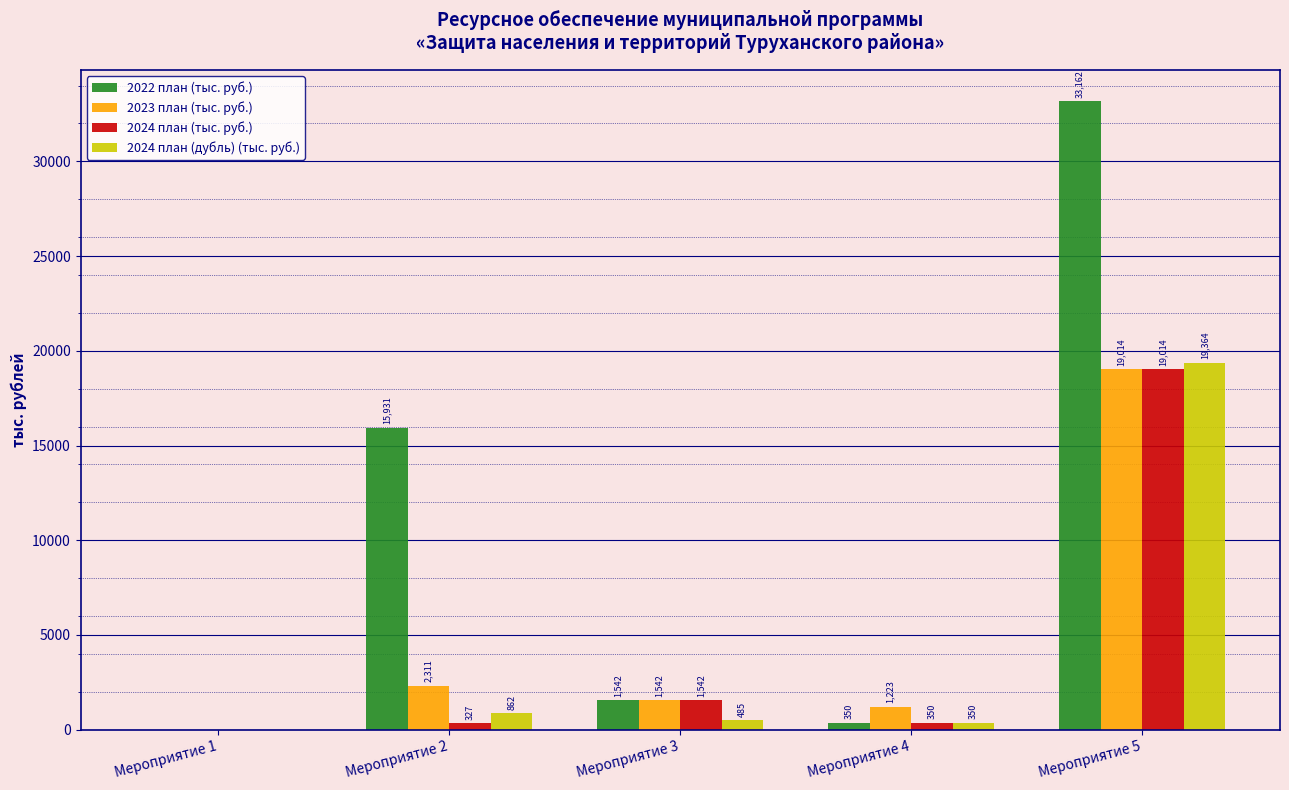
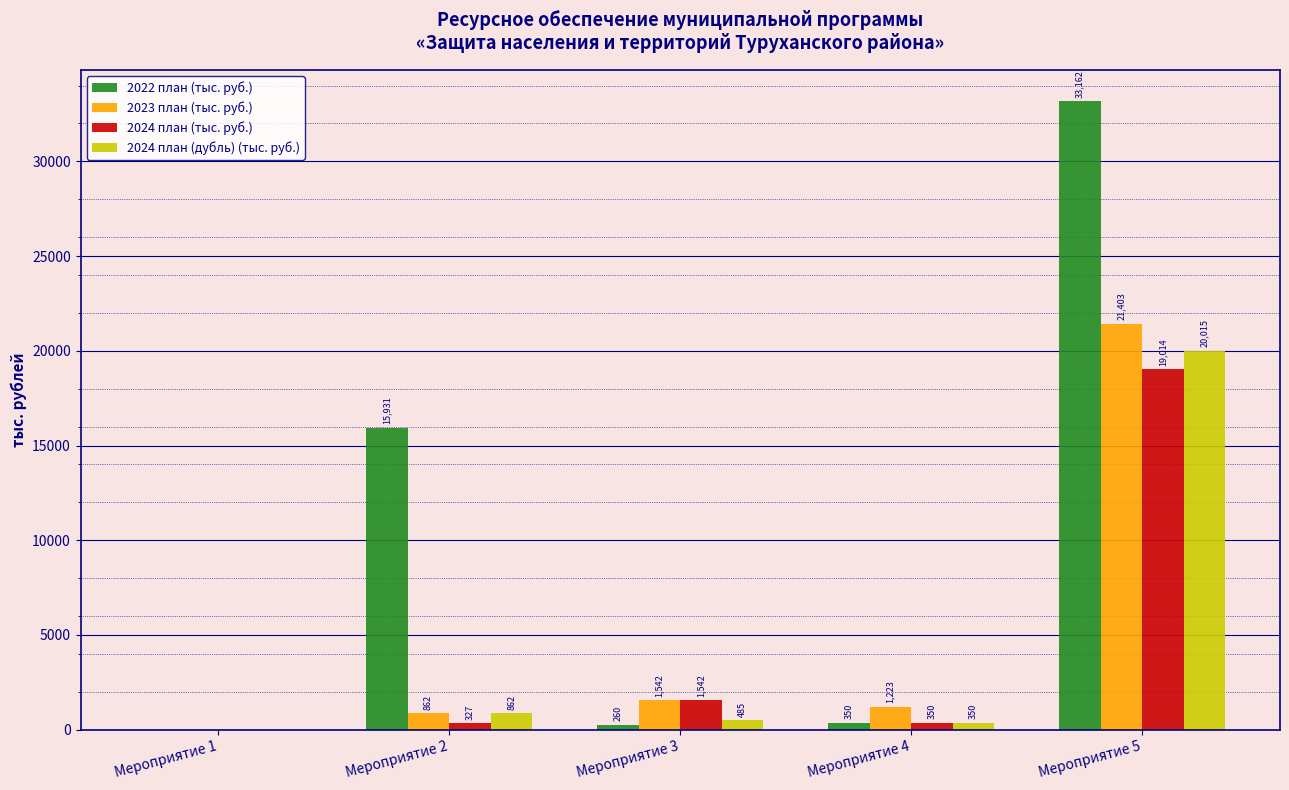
  {
    "2022 план (тыс. руб.)": {
      "Мероприятие 2": "15,931",
-     "Мероприятие 3": "1,542",
+     "Мероприятие 3": "260",
      "Мероприятие 4": "350",
      "Мероприятие 5": "33,162"
    },
    "2023 план (тыс. руб.)": {
-     "Мероприятие 2": "2,311",
+     "Мероприятие 2": "862",
      "Мероприятие 3": "1,542",
      "Мероприятие 4": "1,223",
-     "Мероприятие 5": "19,014"
+     "Мероприятие 5": "21,403"
    },
    "2024 план (тыс. руб.)": {
      "Мероприятие 2": "327",
      "Мероприятие 3": "1,542",
      "Мероприятие 4": "350",
      "Мероприятие 5": "19,014"
    },
    "2024 план (дубль) (тыс. руб.)": {
      "Мероприятие 2": "862",
      "Мероприятие 3": "485",
      "Мероприятие 4": "350",
-     "Мероприятие 5": "19,364"
+     "Мероприятие 5": "20,015"
    }
  }
